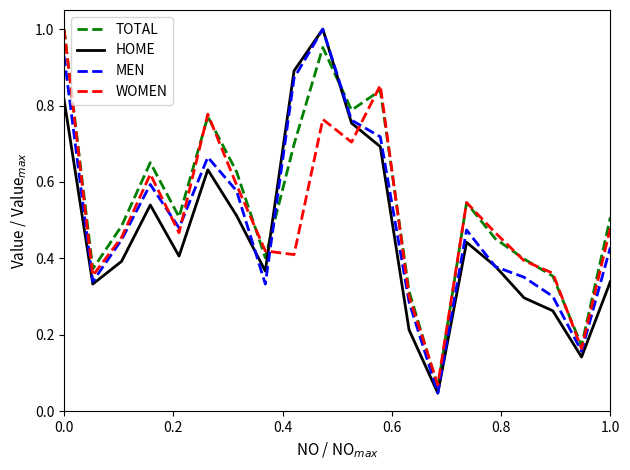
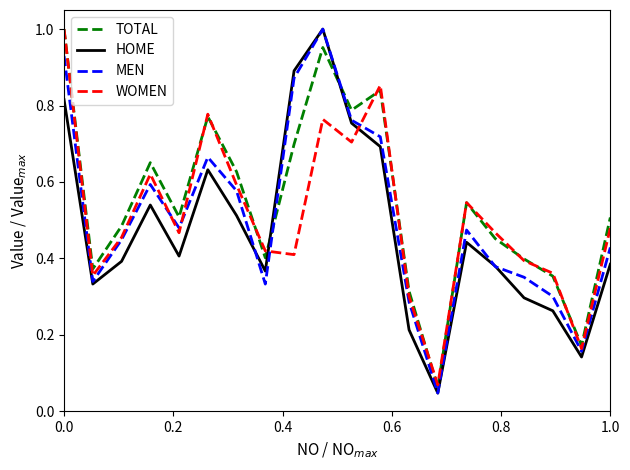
  {
    "TOTAL": {
      "1.0": 0.51
    },
    "HOME": {
      "0.0": 0.82,
-     "1.0": 0.34
+     "1.0": 0.38
    },
    "MEN": {
      "0.0": 0.93,
      "1.0": 0.43
    },
    "WOMEN": {
      "1.0": 0.48
    }
  }
